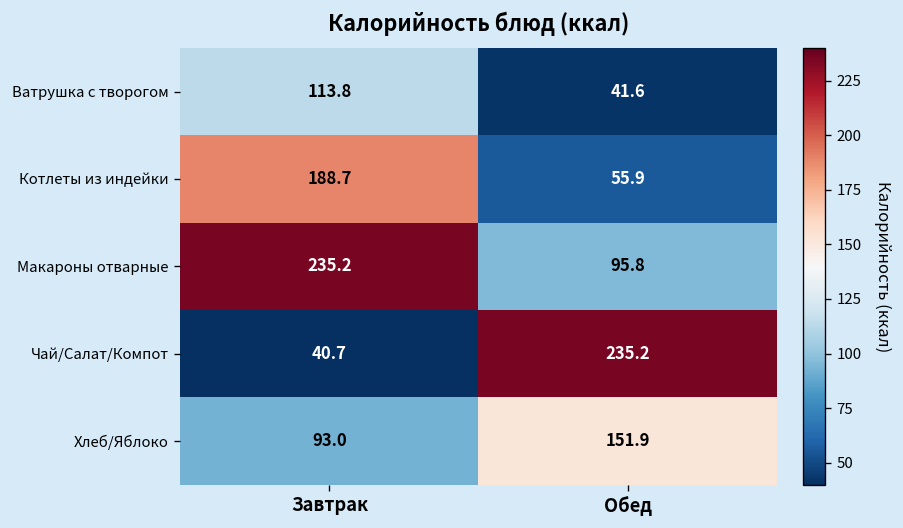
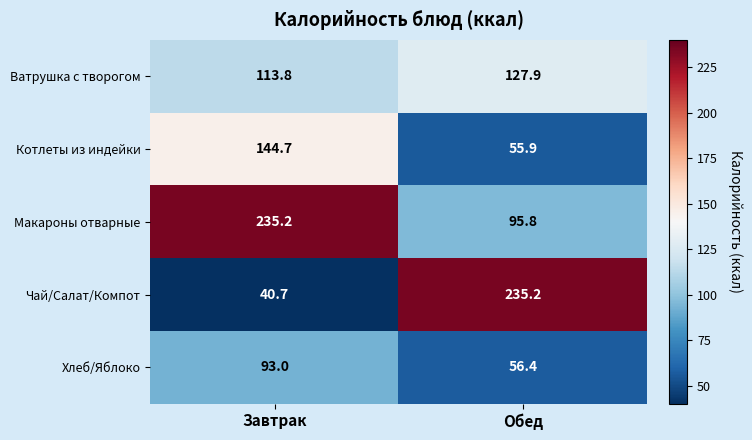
  {
    "Ватрушка с творогом": {
      "Завтрак": 113.8,
-     "Обед": 41.6
+     "Обед": 127.9
    },
    "Котлеты из индейки": {
-     "Завтрак": 188.7,
+     "Завтрак": 144.7,
      "Обед": 55.9
    },
    "Макароны отварные": {
      "Завтрак": 235.2,
      "Обед": 95.8
    },
    "Чай/Салат/Компот": {
      "Завтрак": 40.7,
      "Обед": 235.2
    },
    "Хлеб/Яблоко": {
      "Завтрак": 93.0,
-     "Обед": 151.9
+     "Обед": 56.4
    }
  }
